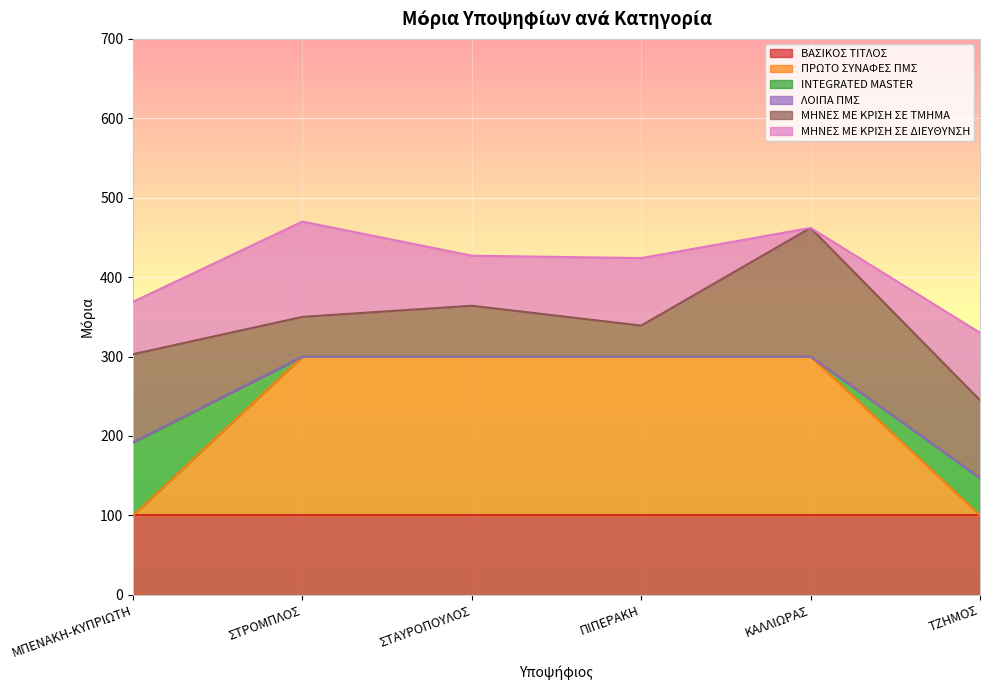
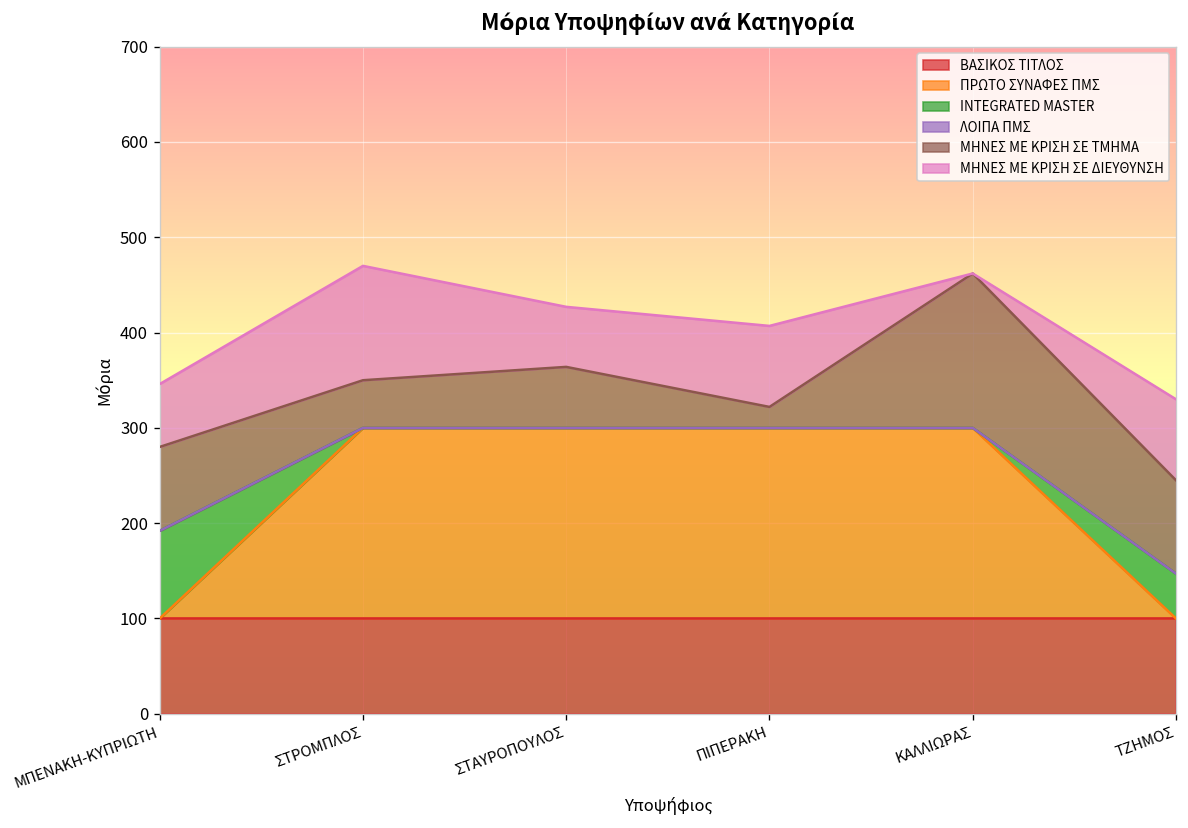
  {
    "ΒΑΣΙΚΟΣ ΤΙΤΛΟΣ": {
      "ΣΤΡΟΜΠΛΟΣ": 100,
      "ΣΤΑΥΡΟΠΟΥΛΟΣ": 100,
      "ΠΙΠΕΡΑΚΗ": 100,
      "ΚΑΛΛΙΩΡΑΣ": 100
    },
    "ΜΗΝΕΣ ΜΕ ΚΡΙΣΗ ΣΕ ΤΜΗΜΑ": {
-     "ΜΠΕΝΑΚΗ-ΚΥΠΡΙΩΤΗ": 110,
+     "ΜΠΕΝΑΚΗ-ΚΥΠΡΙΩΤΗ": 90,
      "ΣΤΡΟΜΠΛΟΣ": 50,
      "ΣΤΑΥΡΟΠΟΥΛΟΣ": 60,
-     "ΠΙΠΕΡΑΚΗ": 40,
+     "ΠΙΠΕΡΑΚΗ": 20,
      "ΤΖΗΜΟΣ": 100
    },
    "ΜΗΝΕΣ ΜΕ ΚΡΙΣΗ ΣΕ ΔΙΕΥΘΥΝΣΗ": {
      "ΜΠΕΝΑΚΗ-ΚΥΠΡΙΩΤΗ": 70,
      "ΣΤΡΟΜΠΛΟΣ": 120,
      "ΣΤΑΥΡΟΠΟΥΛΟΣ": 60,
      "ΠΙΠΕΡΑΚΗ": 90,
      "ΤΖΗΜΟΣ": 90
    }
  }
